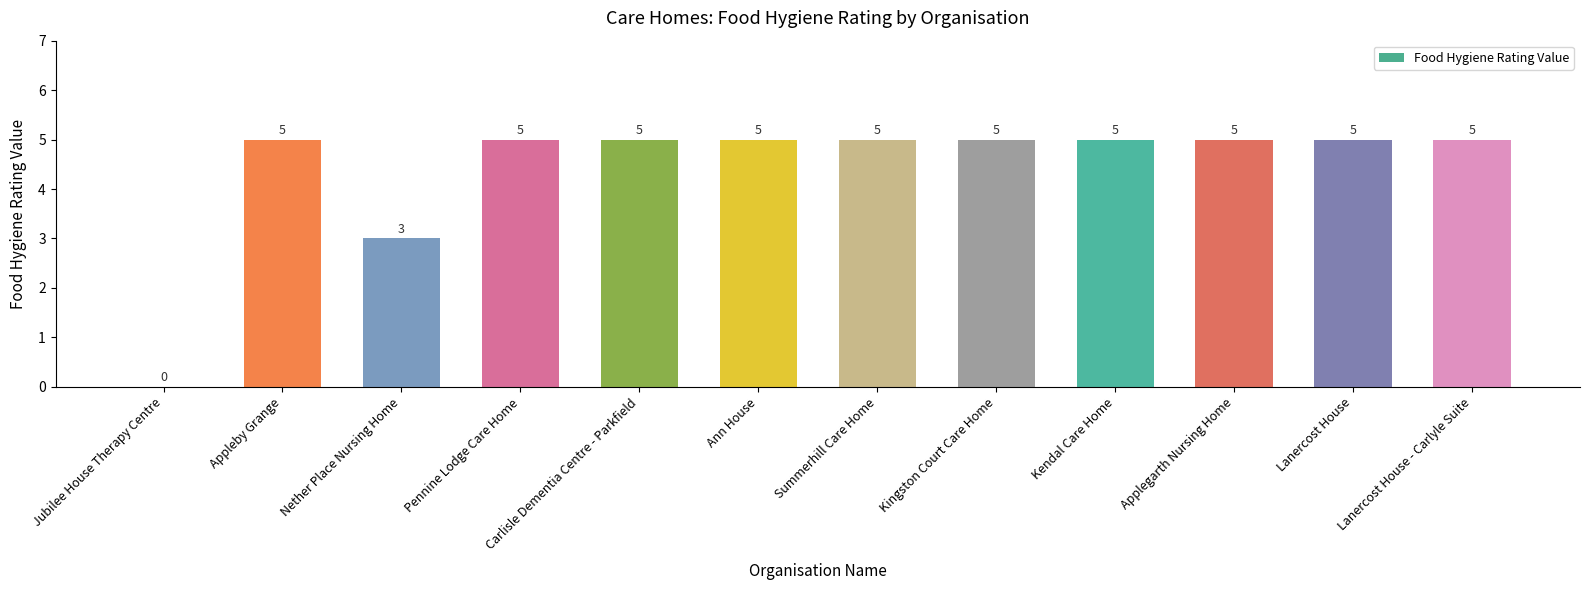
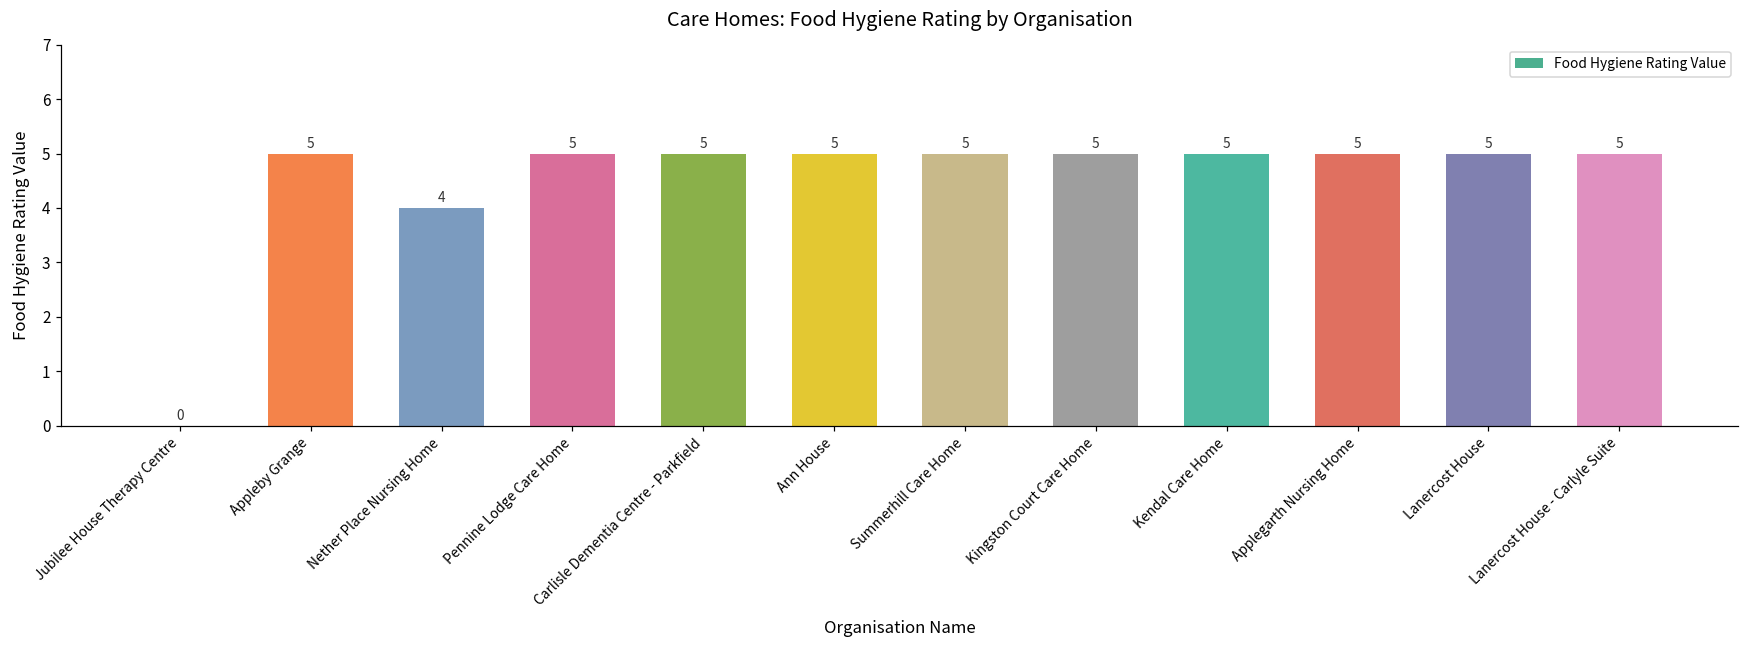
  {
    "Jubilee House Therapy Centre": 0,
    "Appleby Grange": 5,
-   "Nether Place Nursing Home": 3,
+   "Nether Place Nursing Home": 4,
    "Pennine Lodge Care Home": 5,
    "Carlisle Dementia Centre - Parkfield": 5,
    "Ann House": 5,
    "Summerhill Care Home": 5,
    "Kingston Court Care Home": 5,
    "Kendal Care Home": 5,
    "Applegarth Nursing Home": 5,
    "Lanercost House": 5,
    "Lanercost House - Carlyle Suite": 5
  }
